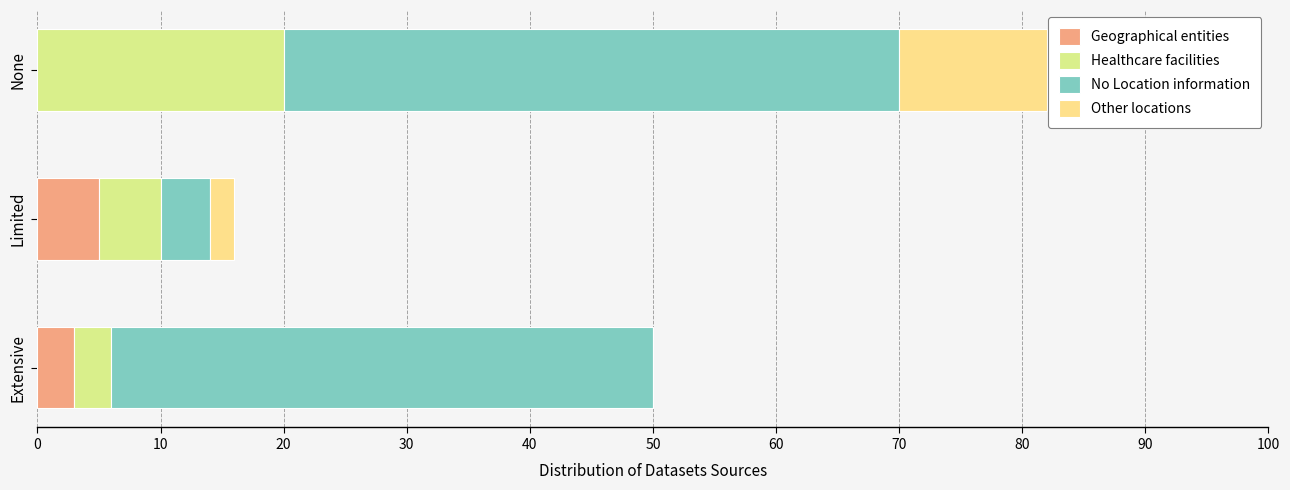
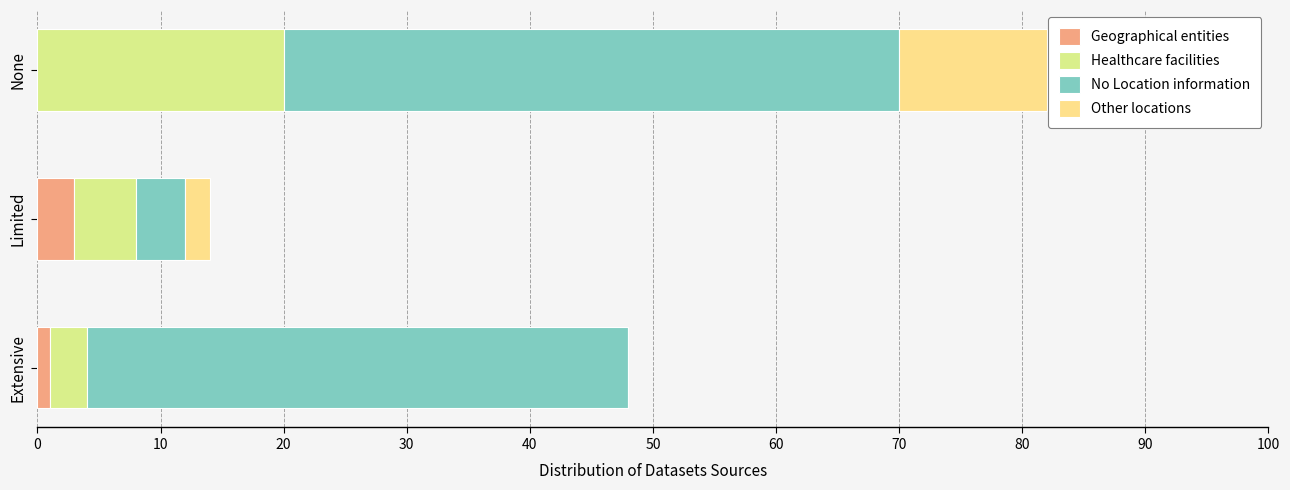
  {
    "Geographical entities": {
      "None": 0,
-     "Limited": 5,
-     "Extensive": 3
+     "Limited": 3,
+     "Extensive": 1
    },
    "No Location information": {
      "None": 50,
      "Limited": 4,
      "Extensive": 44
    }
  }
